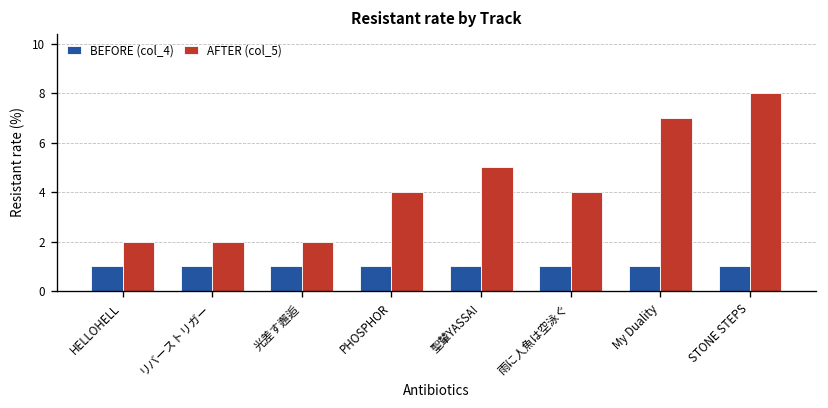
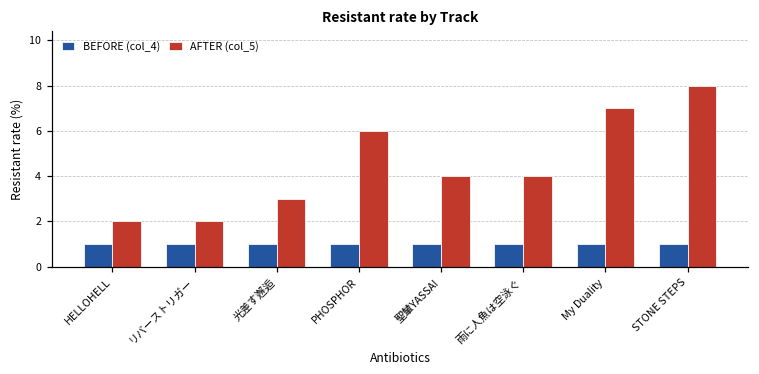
  {
    "BEFORE (col_4)": {
      "HELLOHELL": 1,
      "リバーストリガー": 1,
      "光差す邂逅": 1,
      "PHOSPHOR": 1,
      "聖輦YASSA!": 1,
      "雨に人魚は空泳ぐ": 1,
      "My Duality": 1,
      "STONE STEPS": 1
    },
    "AFTER (col_5)": {
      "HELLOHELL": 2,
      "リバーストリガー": 2,
-     "光差す邂逅": 2,
-     "PHOSPHOR": 4,
-     "聖輦YASSA!": 5,
+     "光差す邂逅": 3,
+     "PHOSPHOR": 6,
+     "聖輦YASSA!": 4,
      "雨に人魚は空泳ぐ": 4,
      "My Duality": 7,
      "STONE STEPS": 8
    }
  }
